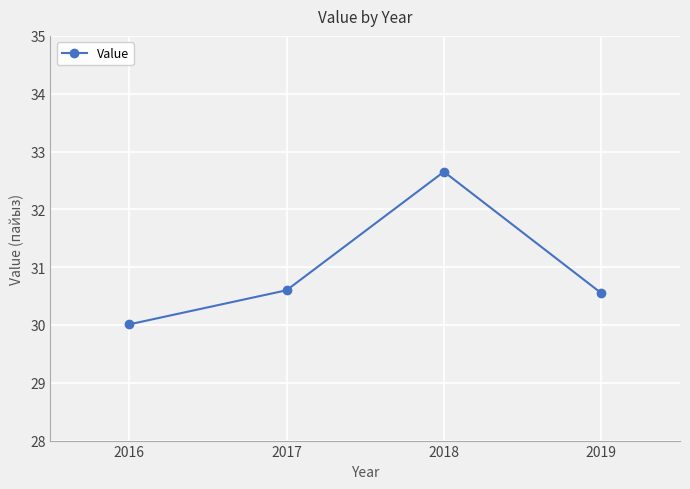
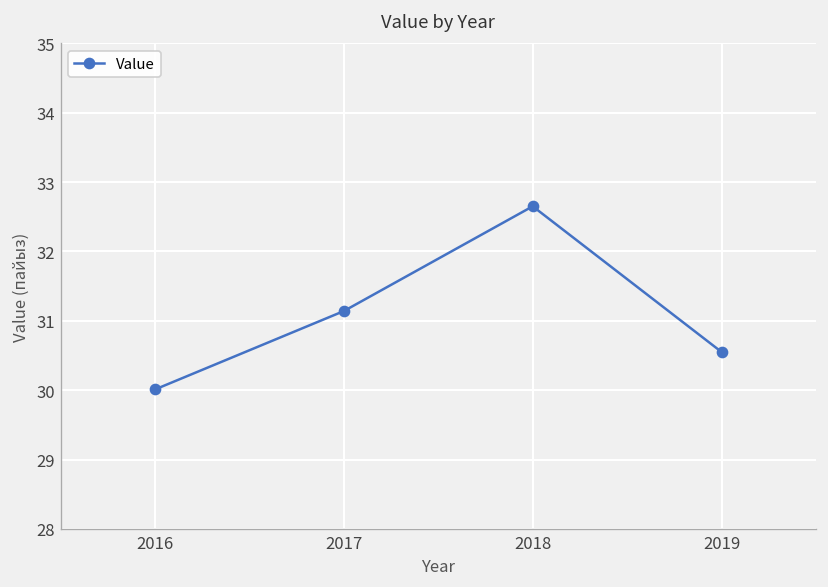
  {
    "2016": 30.0,
-   "2017": 30.6,
+   "2017": 31.1,
    "2018": 32.7,
    "2019": 30.6
  }
